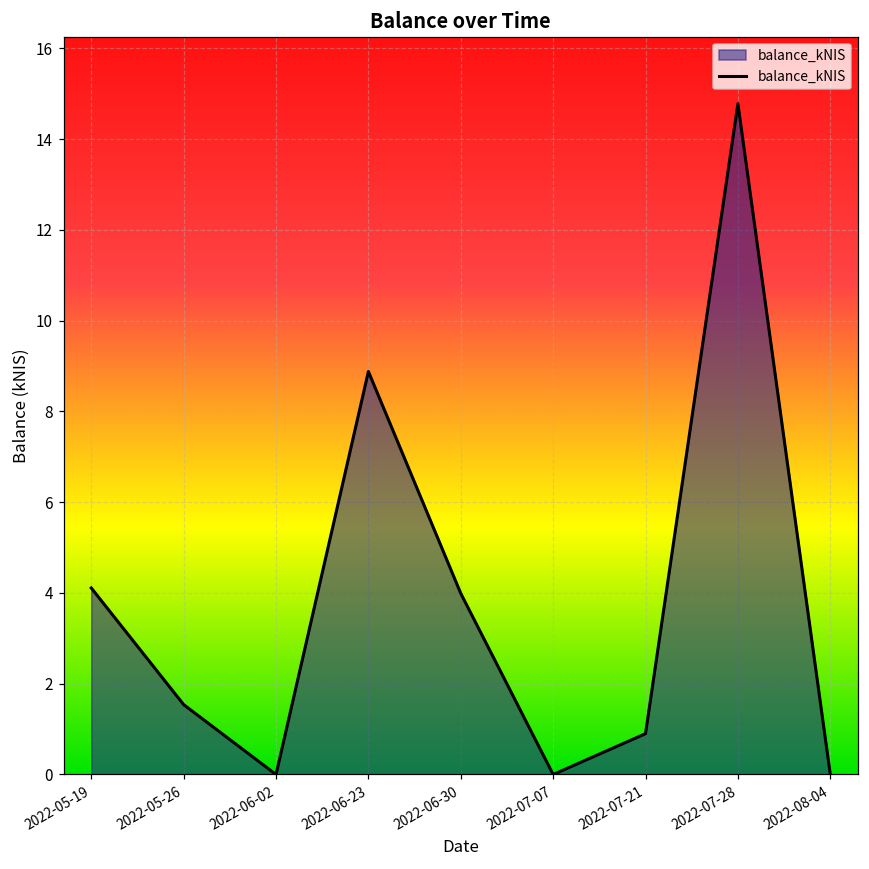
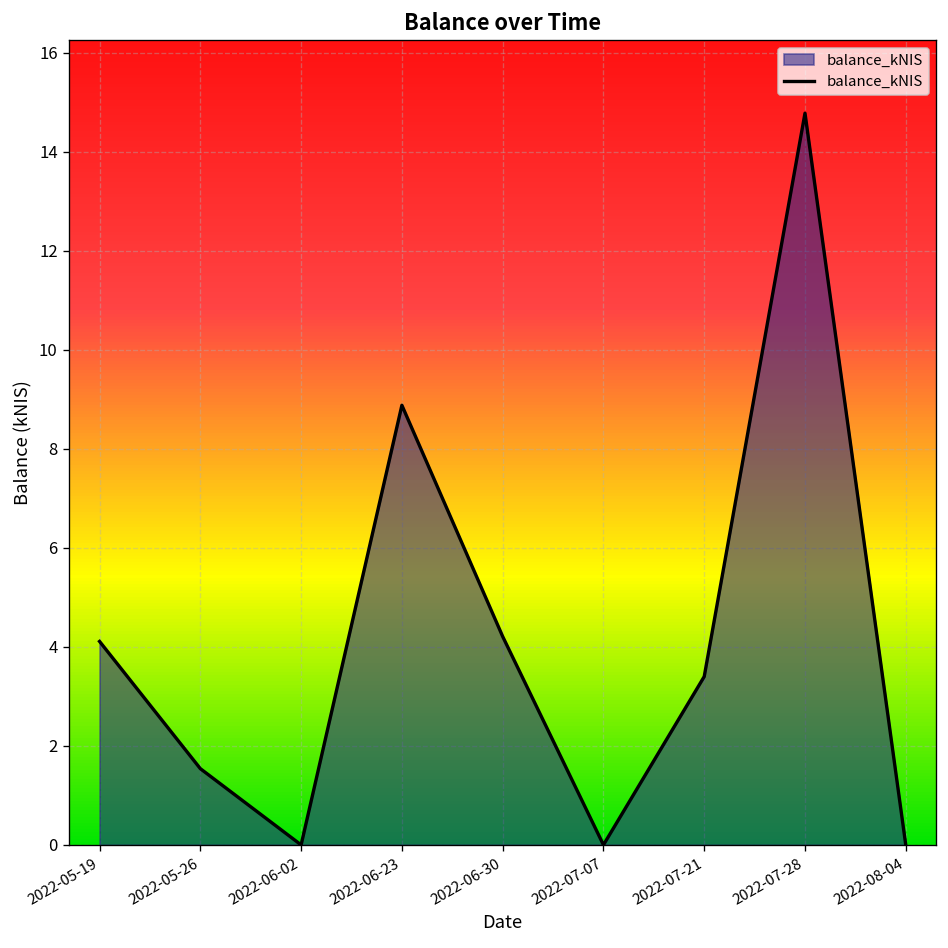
  {
    "2022-05-19": 4.1,
    "2022-05-26": 1.5,
    "2022-06-02": 0.0,
    "2022-06-23": 8.9,
-   "2022-06-30": 4.0,
+   "2022-06-30": 4.2,
    "2022-07-07": 0.0,
-   "2022-07-21": 0.9,
+   "2022-07-21": 3.4,
    "2022-07-28": 14.8,
    "2022-08-04": 0.0
  }
